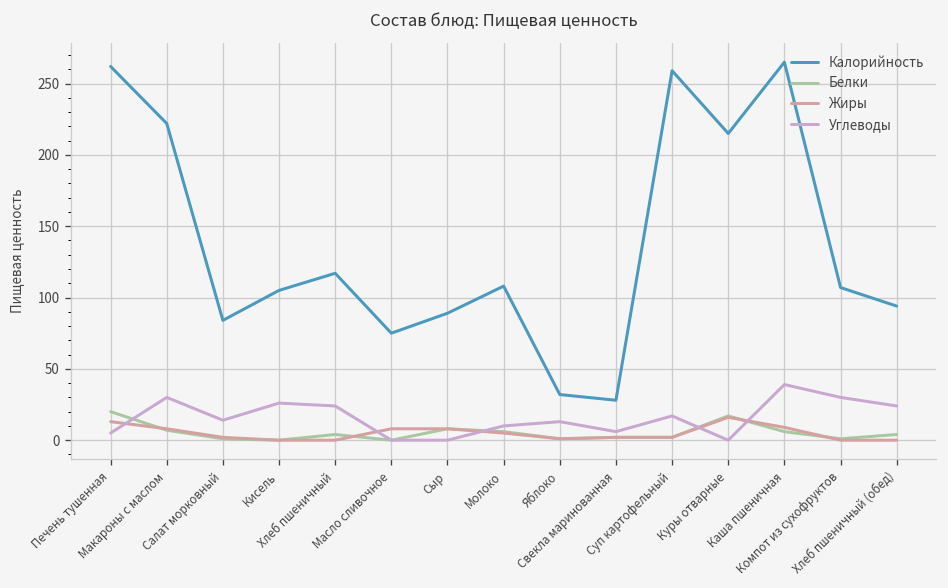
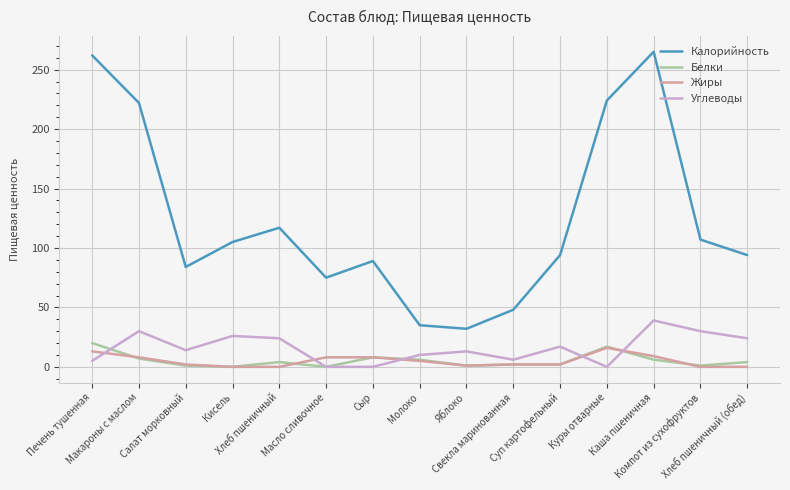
  {
    "Калорийность": {
      "Печень тушенная": 262,
      "Макароны с маслом": 222,
      "Салат морковный": 84,
      "Кисель": 105,
      "Хлеб пшеничный": 117,
      "Масло сливочное": 75,
      "Сыр": 89,
-     "Молоко": 108,
+     "Молоко": 35,
      "Яблоко": 32,
-     "Свекла маринованная": 28,
-     "Суп картофельный": 259,
-     "Куры отварные": 215,
+     "Свекла маринованная": 48,
+     "Суп картофельный": 94,
+     "Куры отварные": 224,
      "Каша пшеничная": 265,
      "Компот из сухофруктов": 107,
      "Хлеб пшеничный (обед)": 94
    }
  }
